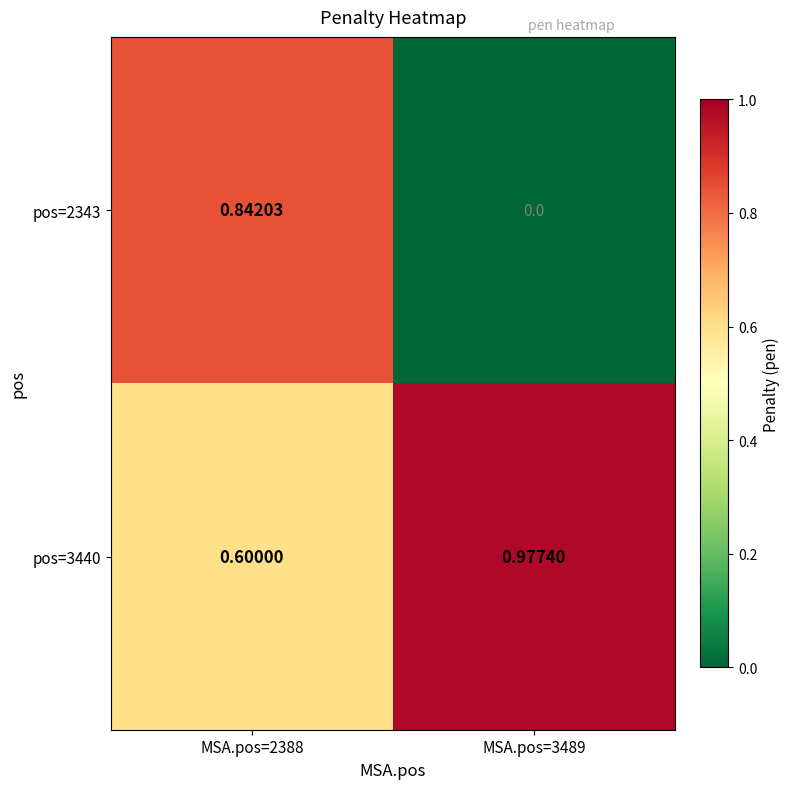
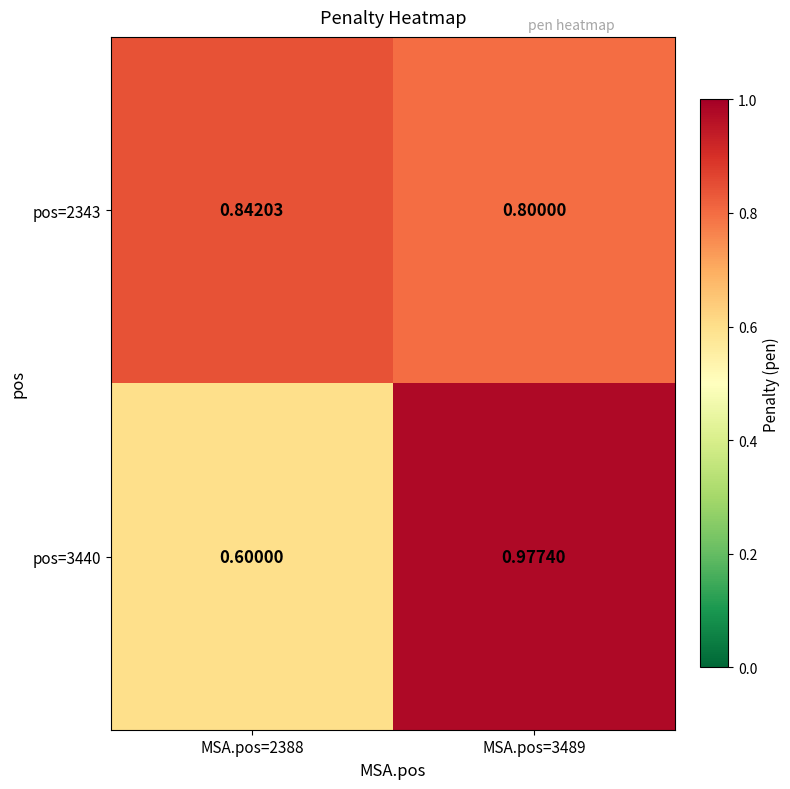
  {
    "pos=2343": {
      "MSA.pos=2388": 0.84203,
-     "MSA.pos=3489": 0.0
+     "MSA.pos=3489": 0.80000
    },
    "pos=3440": {
      "MSA.pos=2388": 0.60000,
      "MSA.pos=3489": 0.97740
    }
  }
